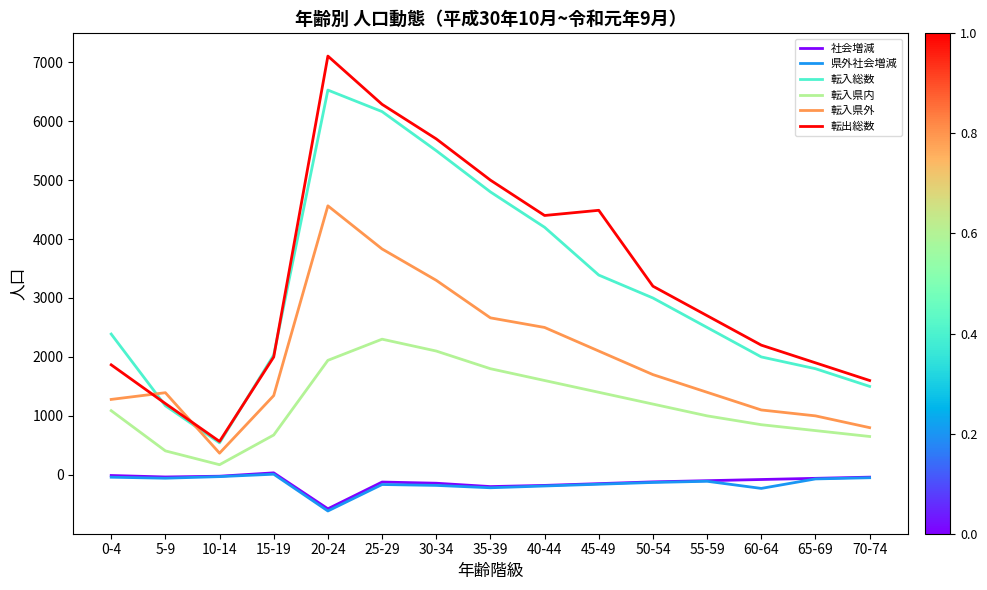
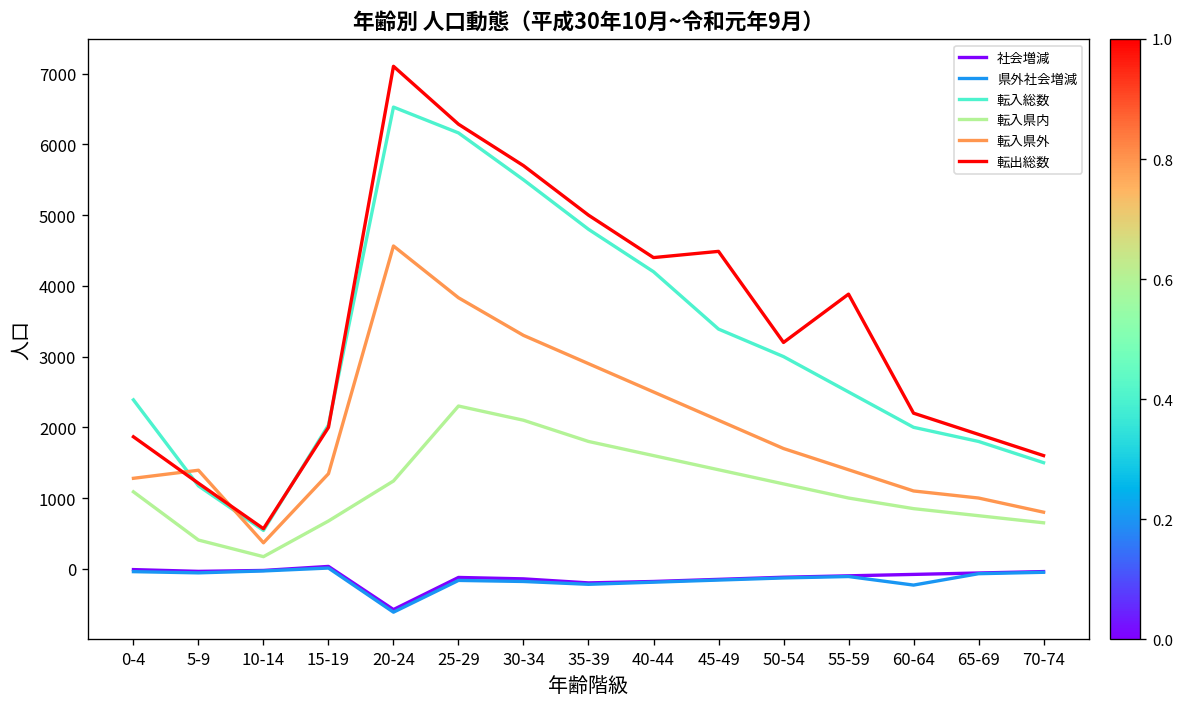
  {
    "社会増減": {
      "60-64": -100
    },
    "県外社会増減": {
      "60-64": -200
    },
    "転入総数": {
      "0-4": 2400,
      "20-24": 6500,
      "25-29": 6200,
      "30-34": 5500,
      "35-39": 4800,
      "40-44": 4200,
      "45-49": 3400,
      "50-54": 3000,
      "55-59": 2500,
      "60-64": 2000,
      "65-69": 1800,
      "70-74": 1500
    },
    "転入県内": {
      "0-4": 1100,
      "5-9": 400,
      "10-14": 200,
      "15-19": 700,
-     "20-24": 1900,
+     "20-24": 1200,
      "25-29": 2300,
      "30-34": 2100,
      "35-39": 1800,
      "40-44": 1600,
      "45-49": 1400,
      "50-54": 1200,
      "55-59": 1000,
      "60-64": 900,
      "65-69": 800,
      "70-74": 700
    },
    "転入県外": {
      "0-4": 1300,
      "5-9": 1400,
      "10-14": 400,
      "15-19": 1300,
      "20-24": 4600,
      "25-29": 3800,
      "30-34": 3300,
-     "35-39": 2700,
+     "35-39": 2900,
      "40-44": 2500,
      "45-49": 2100,
      "50-54": 1700,
      "55-59": 1400,
      "60-64": 1100,
      "65-69": 1000,
      "70-74": 800
    },
    "転出総数": {
      "0-4": 1900,
      "20-24": 7100,
      "25-29": 6300,
      "30-34": 5700,
      "35-39": 5000,
      "40-44": 4400,
      "45-49": 4500,
      "50-54": 3200,
-     "55-59": 2700,
+     "55-59": 3900,
      "60-64": 2200,
      "65-69": 1900,
      "70-74": 1600
    }
  }
